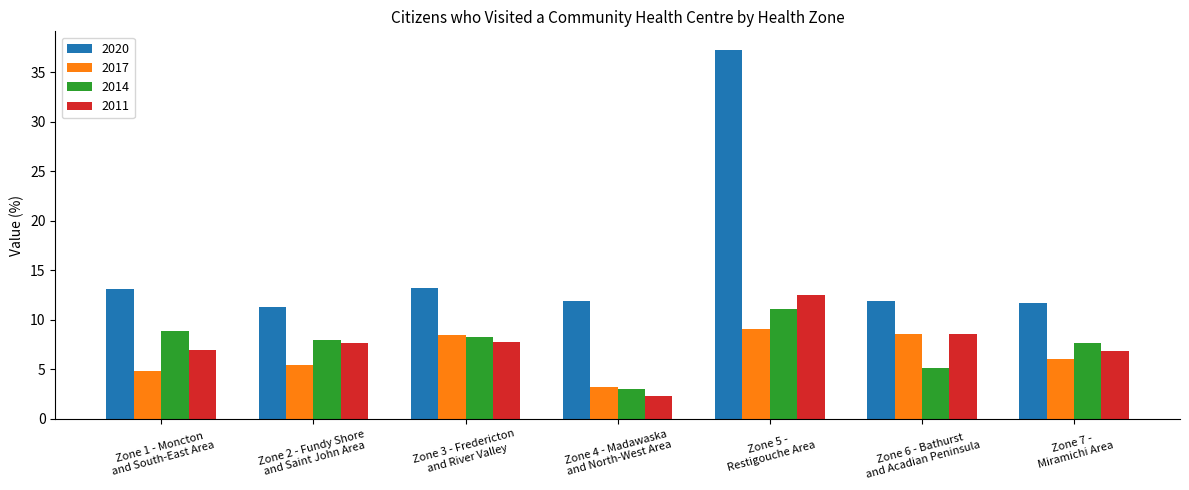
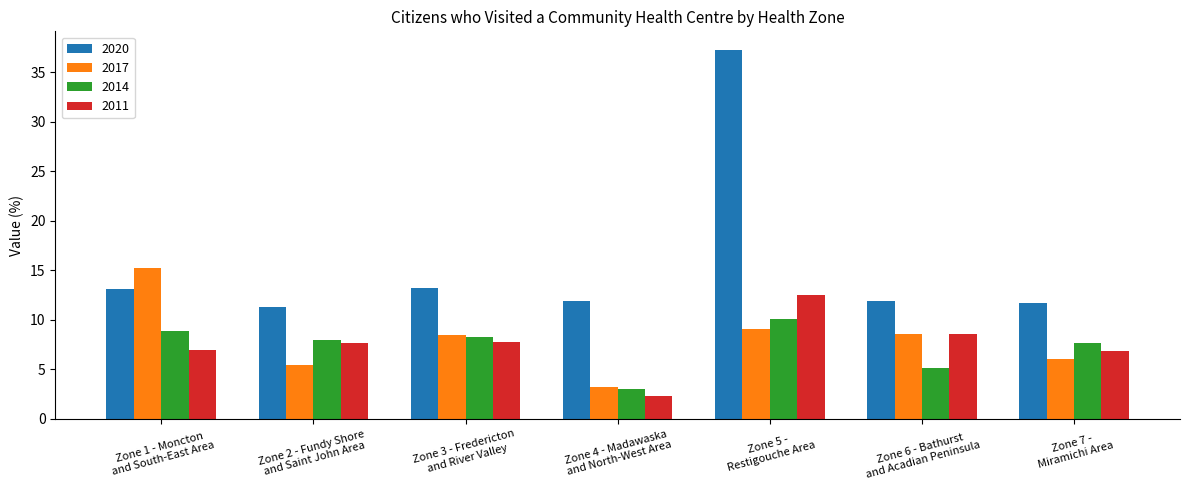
  {
    "2020": {
      "Zone 1 - Moncton and South-East Area": 13,
      "Zone 2 - Fundy Shore and Saint John Area": 11,
      "Zone 3 - Fredericton and River Valley": 13,
      "Zone 4 - Madawaska and North-West Area": 12,
      "Zone 5 - Restigouche Area": 37,
      "Zone 6 - Bathurst and Acadian Peninsula": 12,
      "Zone 7 - Miramichi Area": 12
    },
    "2017": {
-     "Zone 1 - Moncton and South-East Area": 5,
+     "Zone 1 - Moncton and South-East Area": 15,
      "Zone 2 - Fundy Shore and Saint John Area": 5,
      "Zone 3 - Fredericton and River Valley": 8,
      "Zone 4 - Madawaska and North-West Area": 3,
      "Zone 5 - Restigouche Area": 9,
      "Zone 6 - Bathurst and Acadian Peninsula": 9,
      "Zone 7 - Miramichi Area": 6
    },
    "2014": {
      "Zone 1 - Moncton and South-East Area": 9,
      "Zone 2 - Fundy Shore and Saint John Area": 8,
      "Zone 3 - Fredericton and River Valley": 8,
      "Zone 4 - Madawaska and North-West Area": 3,
-     "Zone 5 - Restigouche Area": 11,
+     "Zone 5 - Restigouche Area": 10,
      "Zone 6 - Bathurst and Acadian Peninsula": 5,
      "Zone 7 - Miramichi Area": 8
    },
    "2011": {
      "Zone 1 - Moncton and South-East Area": 7,
      "Zone 2 - Fundy Shore and Saint John Area": 8,
      "Zone 3 - Fredericton and River Valley": 8,
      "Zone 4 - Madawaska and North-West Area": 2,
      "Zone 5 - Restigouche Area": 12,
      "Zone 6 - Bathurst and Acadian Peninsula": 9,
      "Zone 7 - Miramichi Area": 7
    }
  }
